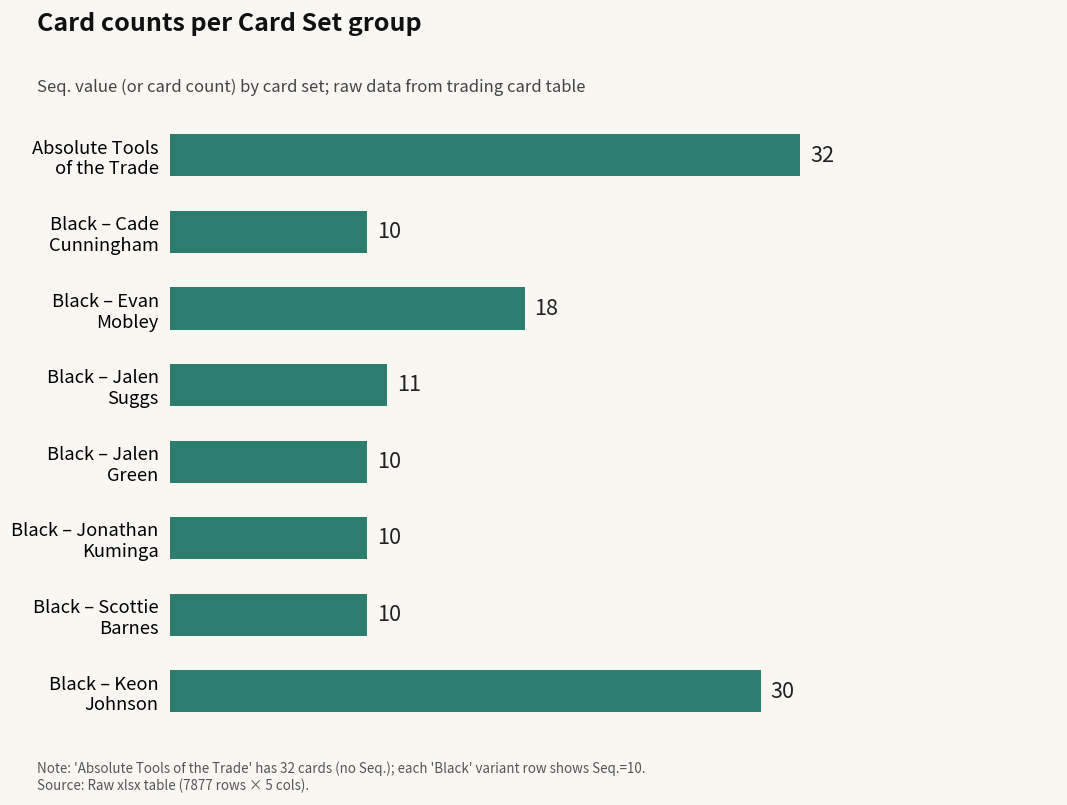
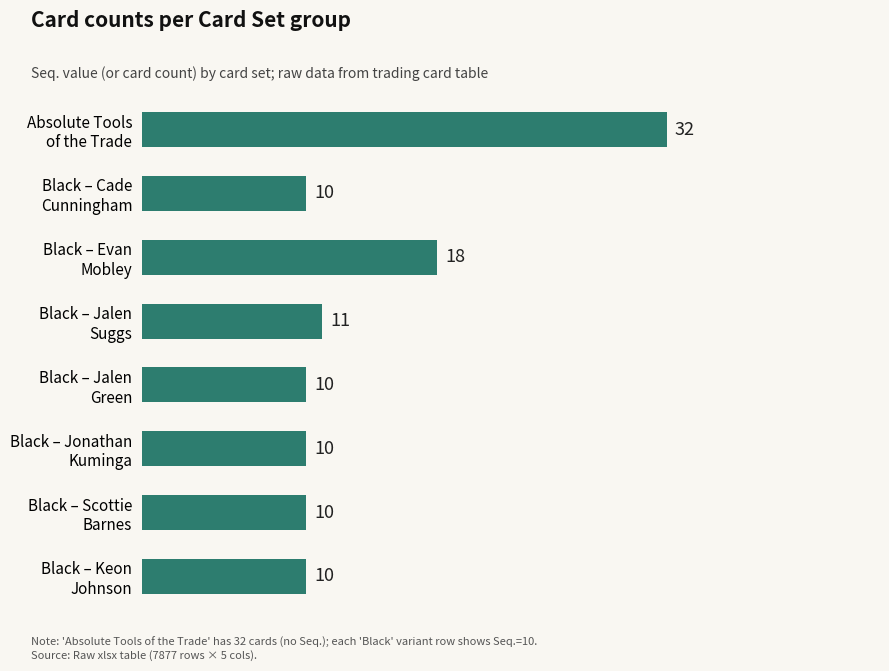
  {
    "Absolute Tools of the Trade": 32,
    "Black – Cade Cunningham": 10,
    "Black – Evan Mobley": 18,
    "Black – Jalen Suggs": 11,
    "Black – Jalen Green": 10,
    "Black – Jonathan Kuminga": 10,
    "Black – Scottie Barnes": 10,
-   "Black – Keon Johnson": 30
+   "Black – Keon Johnson": 10
  }
